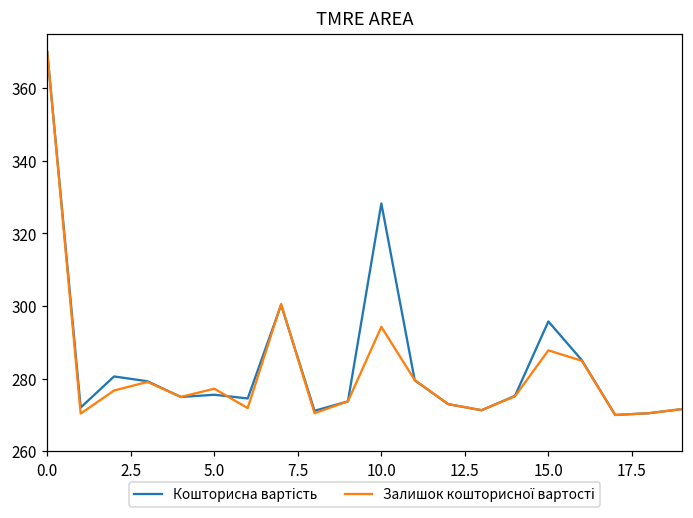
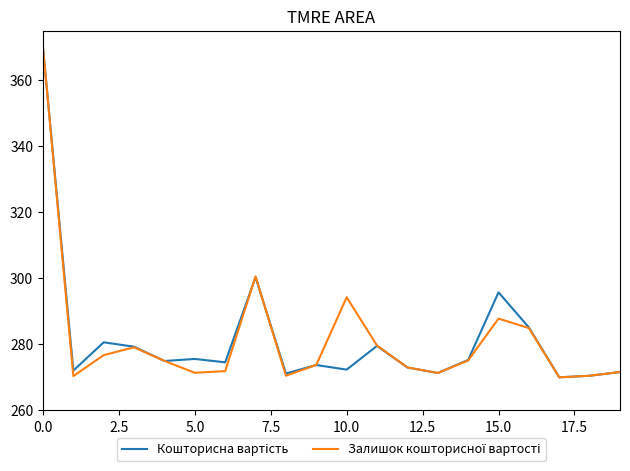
  {
    "Кошторисна вартість": {
      "5.0": 276,
-     "10.0": 328,
+     "10.0": 272,
      "15.0": 296
    },
    "Залишок кошторисної вартості": {
-     "5.0": 277,
+     "5.0": 271,
      "10.0": 294,
      "15.0": 288
    }
  }
